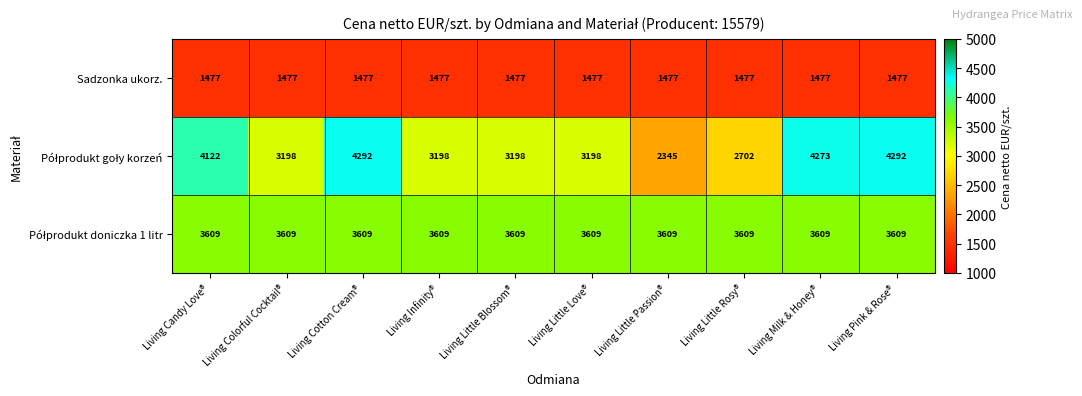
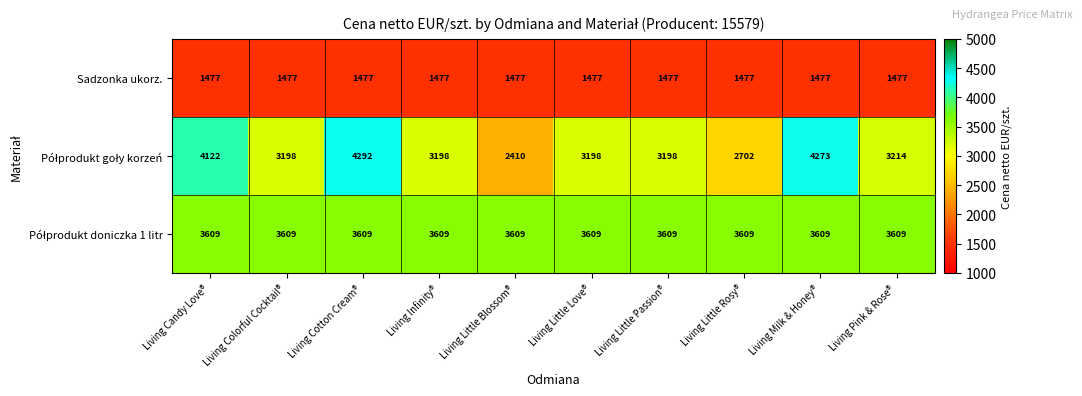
  {
    "Sadzonka ukorz.": {
      "Living Candy Love®": 1477,
      "Living Colorful Cocktail®": 1477,
      "Living Cotton Cream®": 1477,
      "Living Infinity®": 1477,
      "Living Little Blossom®": 1477,
      "Living Little Love®": 1477,
      "Living Little Passion®": 1477,
      "Living Little Rosy®": 1477,
      "Living Milk & Honey®": 1477,
      "Living Pink & Rose®": 1477
    },
    "Półprodukt goły korzeń": {
      "Living Candy Love®": 4122,
      "Living Colorful Cocktail®": 3198,
      "Living Cotton Cream®": 4292,
      "Living Infinity®": 3198,
-     "Living Little Blossom®": 3198,
+     "Living Little Blossom®": 2410,
      "Living Little Love®": 3198,
-     "Living Little Passion®": 2345,
+     "Living Little Passion®": 3198,
      "Living Little Rosy®": 2702,
      "Living Milk & Honey®": 4273,
-     "Living Pink & Rose®": 4292
+     "Living Pink & Rose®": 3214
    },
    "Półprodukt doniczka 1 litr": {
      "Living Candy Love®": 3609,
      "Living Colorful Cocktail®": 3609,
      "Living Cotton Cream®": 3609,
      "Living Infinity®": 3609,
      "Living Little Blossom®": 3609,
      "Living Little Love®": 3609,
      "Living Little Passion®": 3609,
      "Living Little Rosy®": 3609,
      "Living Milk & Honey®": 3609,
      "Living Pink & Rose®": 3609
    }
  }
